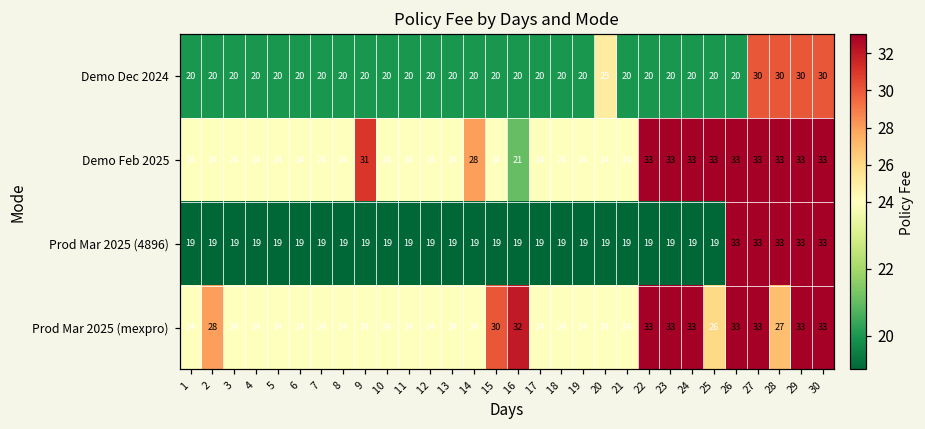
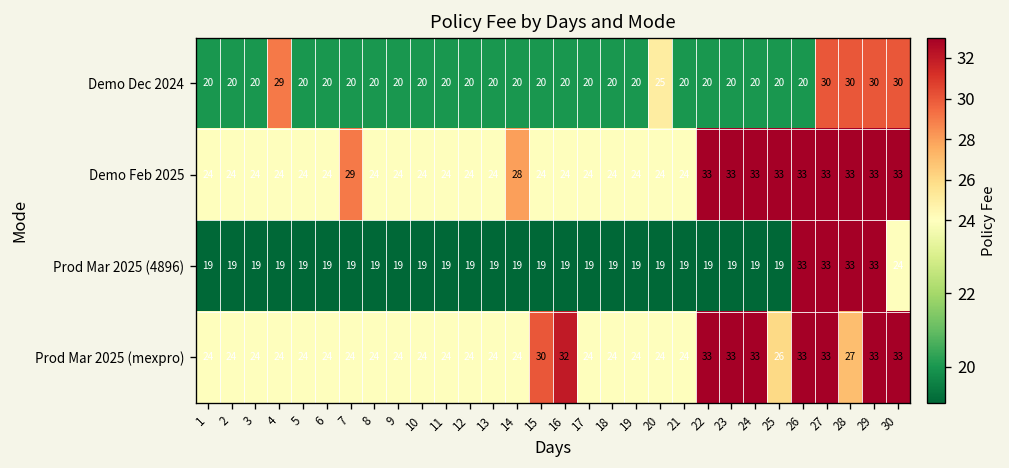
  {
    "Demo Dec 2024": {
      "1": 20,
      "2": 20,
      "3": 20,
-     "4": 20,
+     "4": 29,
      "5": 20,
      "6": 20,
      "7": 20,
      "8": 20,
      "9": 20,
      "10": 20,
      "11": 20,
      "12": 20,
      "13": 20,
      "14": 20,
      "15": 20,
      "16": 20,
      "17": 20,
      "18": 20,
      "19": 20,
      "20": 25,
      "21": 20,
      "22": 20,
      "23": 20,
      "24": 20,
      "25": 20,
      "26": 20,
      "27": 30,
      "28": 30,
      "29": 30,
      "30": 30
    },
    "Demo Feb 2025": {
      "1": 24,
      "2": 24,
      "3": 24,
      "4": 24,
      "5": 24,
      "6": 24,
-     "7": 24,
+     "7": 29,
      "8": 24,
-     "9": 31,
+     "9": 24,
      "10": 24,
      "11": 24,
      "12": 24,
      "13": 24,
      "14": 28,
      "15": 24,
-     "16": 21,
+     "16": 24,
      "17": 24,
      "18": 24,
      "19": 24,
      "20": 24,
      "21": 24,
      "22": 33,
      "23": 33,
      "24": 33,
      "25": 33,
      "26": 33,
      "27": 33,
      "28": 33,
      "29": 33,
      "30": 33
    },
    "Prod Mar 2025 (4896)": {
      "1": 19,
      "2": 19,
      "3": 19,
      "4": 19,
      "5": 19,
      "6": 19,
      "7": 19,
      "8": 19,
      "9": 19,
      "10": 19,
      "11": 19,
      "12": 19,
      "13": 19,
      "14": 19,
      "15": 19,
      "16": 19,
      "17": 19,
      "18": 19,
      "19": 19,
      "20": 19,
      "21": 19,
      "22": 19,
      "23": 19,
      "24": 19,
      "25": 19,
      "26": 33,
      "27": 33,
      "28": 33,
      "29": 33,
-     "30": 33
+     "30": 24
    },
    "Prod Mar 2025 (mexpro)": {
      "1": 24,
-     "2": 28,
+     "2": 24,
      "3": 24,
      "4": 24,
      "5": 24,
      "6": 24,
      "7": 24,
      "8": 24,
      "9": 24,
      "10": 24,
      "11": 24,
      "12": 24,
      "13": 24,
      "14": 24,
      "15": 30,
      "16": 32,
      "17": 24,
      "18": 24,
      "19": 24,
      "20": 24,
      "21": 24,
      "22": 33,
      "23": 33,
      "24": 33,
      "25": 26,
      "26": 33,
      "27": 33,
      "28": 27,
      "29": 33,
      "30": 33
    }
  }
